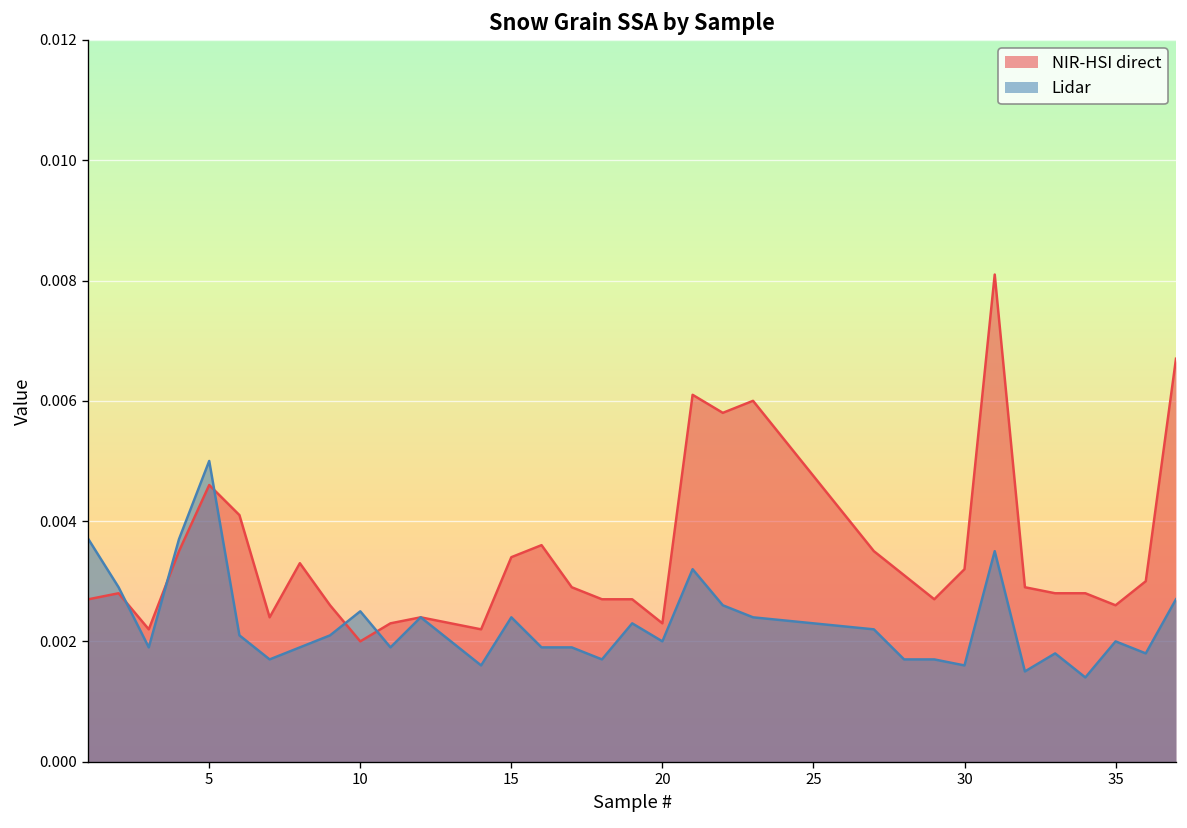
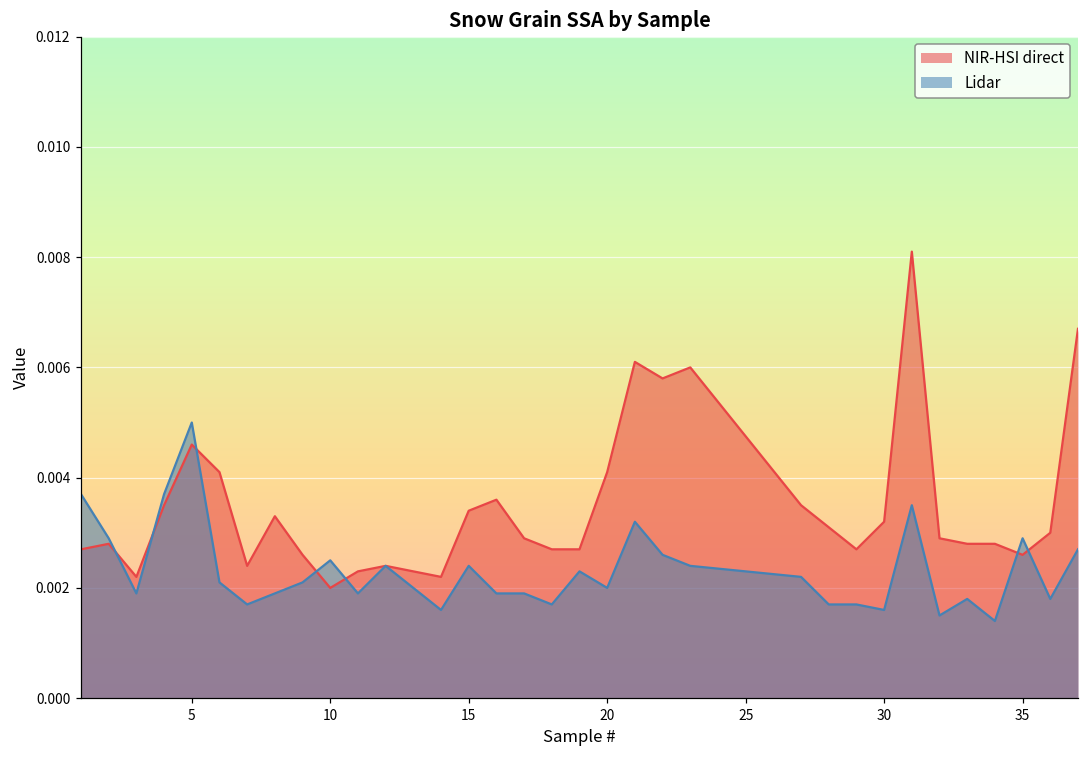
  {
    "NIR-HSI direct": {
      "5": 0.0046,
      "10": 0.0020,
      "15": 0.0034,
-     "20": 0.0023,
+     "20": 0.0041,
      "30": 0.0032,
      "35": 0.0026
    },
    "Lidar": {
      "5": 0.0050,
      "10": 0.0025,
      "15": 0.0024,
      "20": 0.0020,
      "30": 0.0016,
-     "35": 0.0020
+     "35": 0.0029
    }
  }
